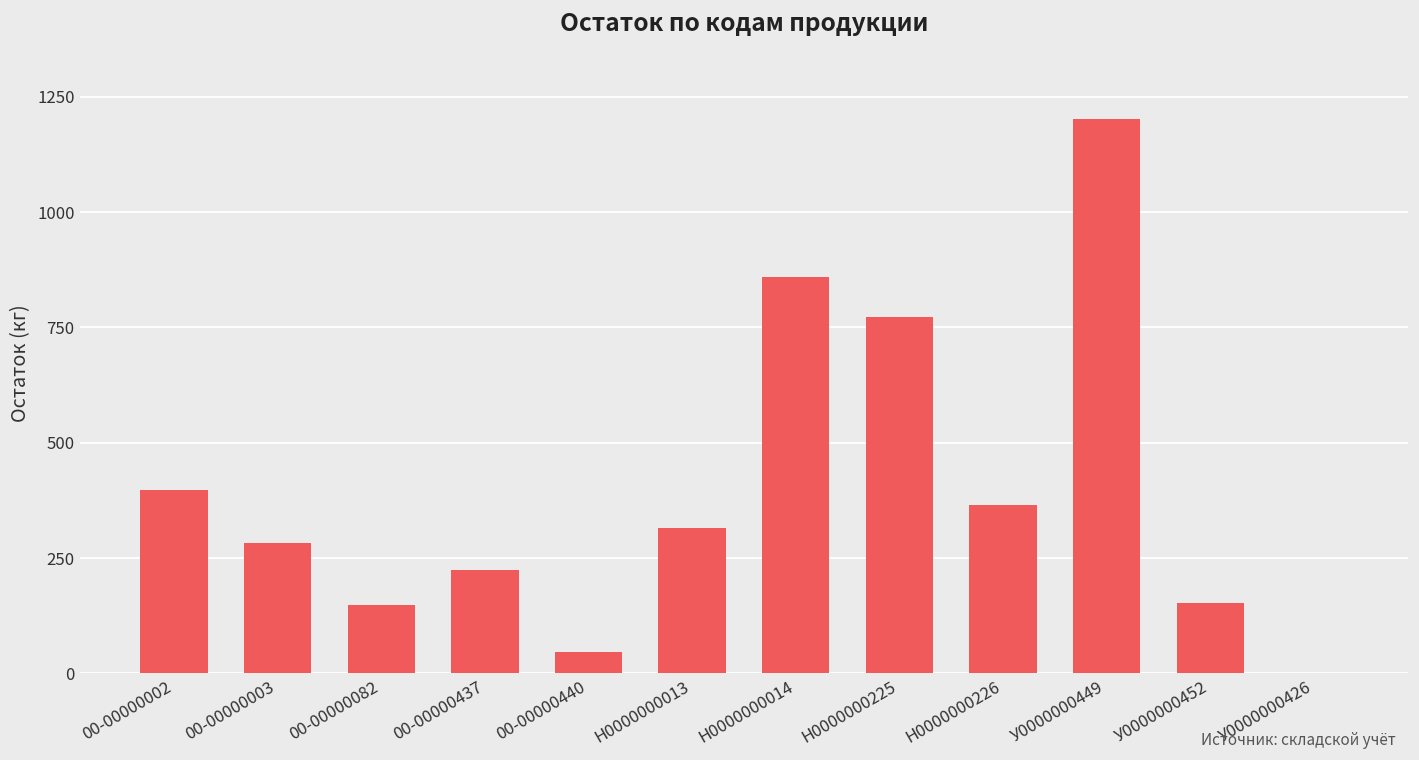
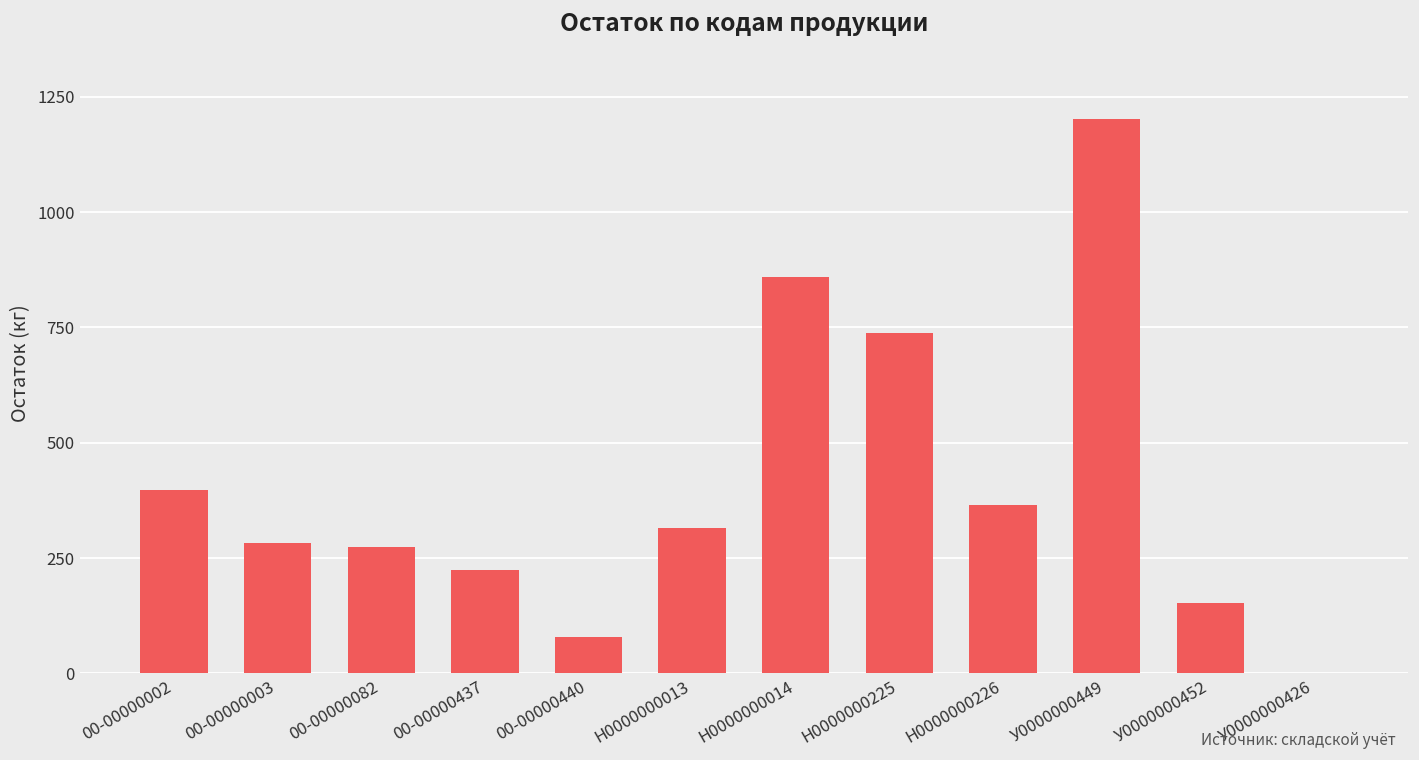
  {
    "00-00000002": 400,
    "00-00000003": 280,
-   "00-00000082": 150,
+   "00-00000082": 270,
    "00-00000437": 230,
-   "00-00000440": 50,
+   "00-00000440": 80,
    "Н0000000013": 320,
    "Н0000000014": 860,
-   "Н0000000225": 770,
+   "Н0000000225": 740,
    "Н0000000226": 370,
    "У0000000449": 1200,
    "У0000000452": 150,
    "У0000000426": 0
  }
